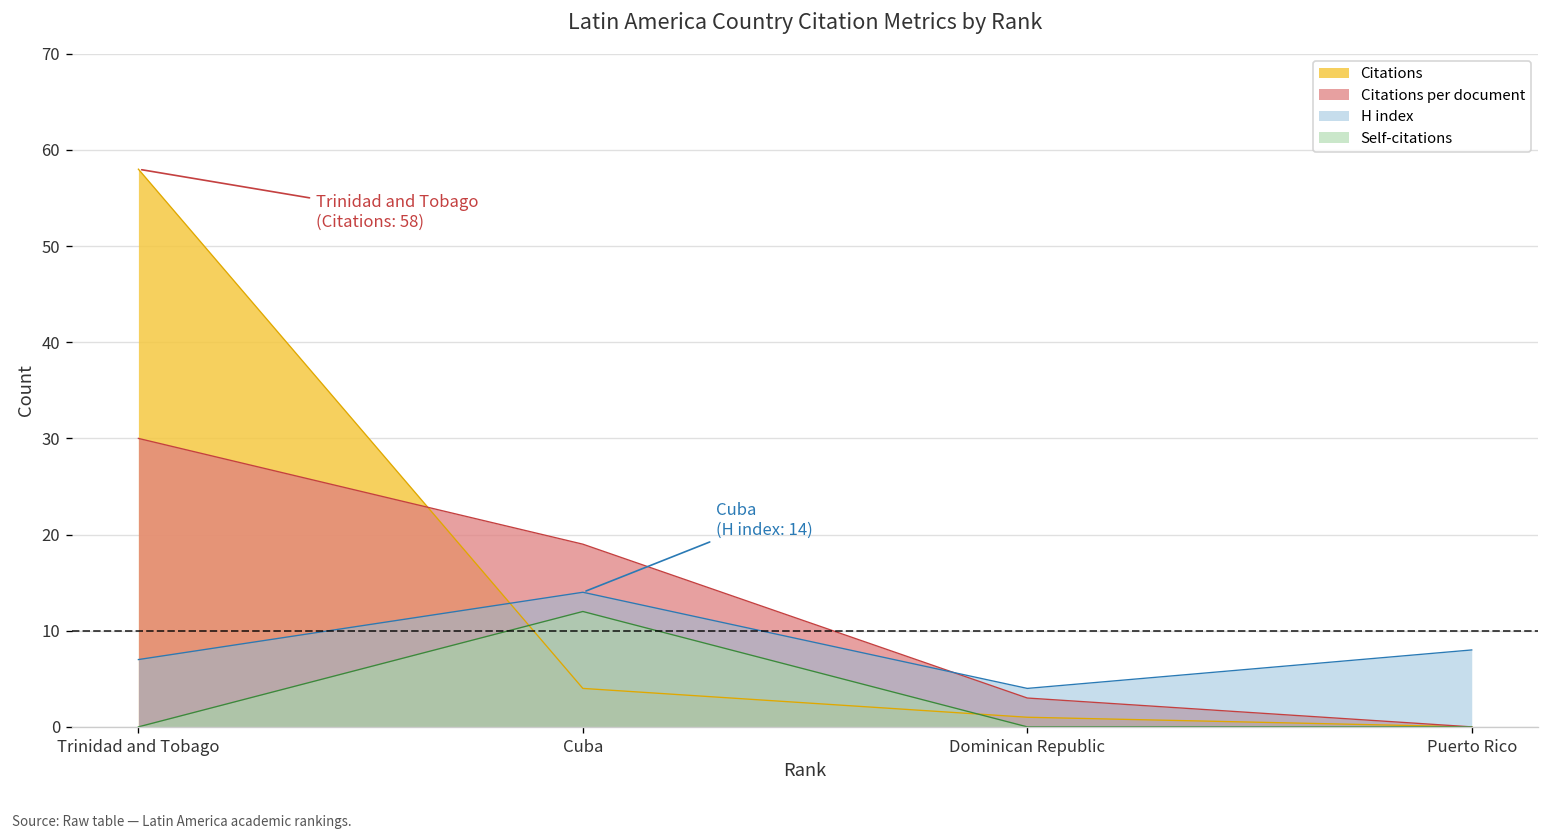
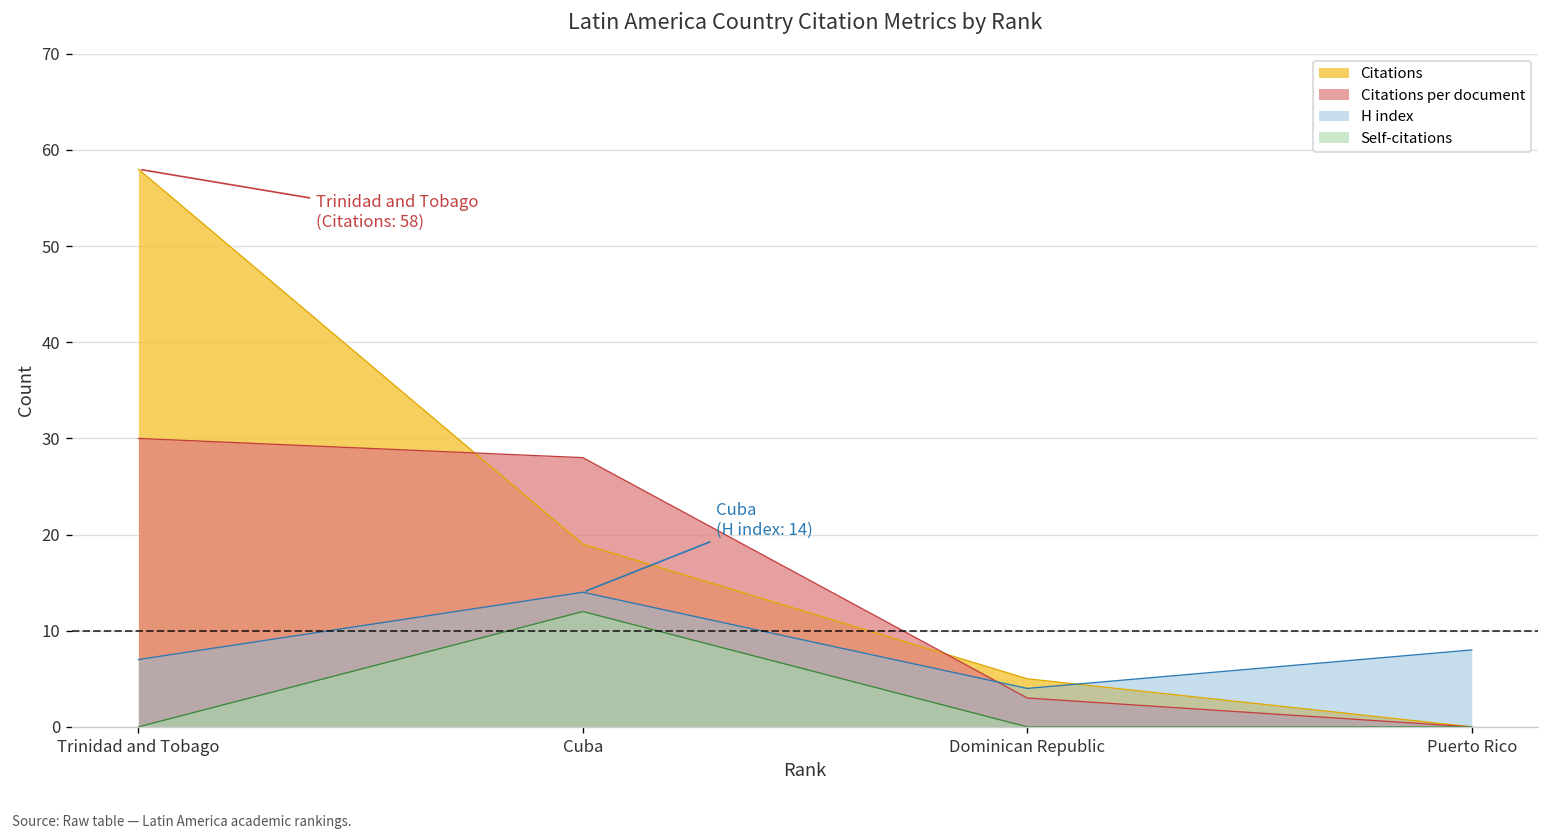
  {
    "Citations": {
-     "Cuba": 4,
-     "Dominican Republic": 1
+     "Cuba": 19,
+     "Dominican Republic": 5
    },
    "Citations per document": {
      "Trinidad and Tobago": 30,
-     "Cuba": 19,
+     "Cuba": 28,
      "Dominican Republic": 3
    }
  }
